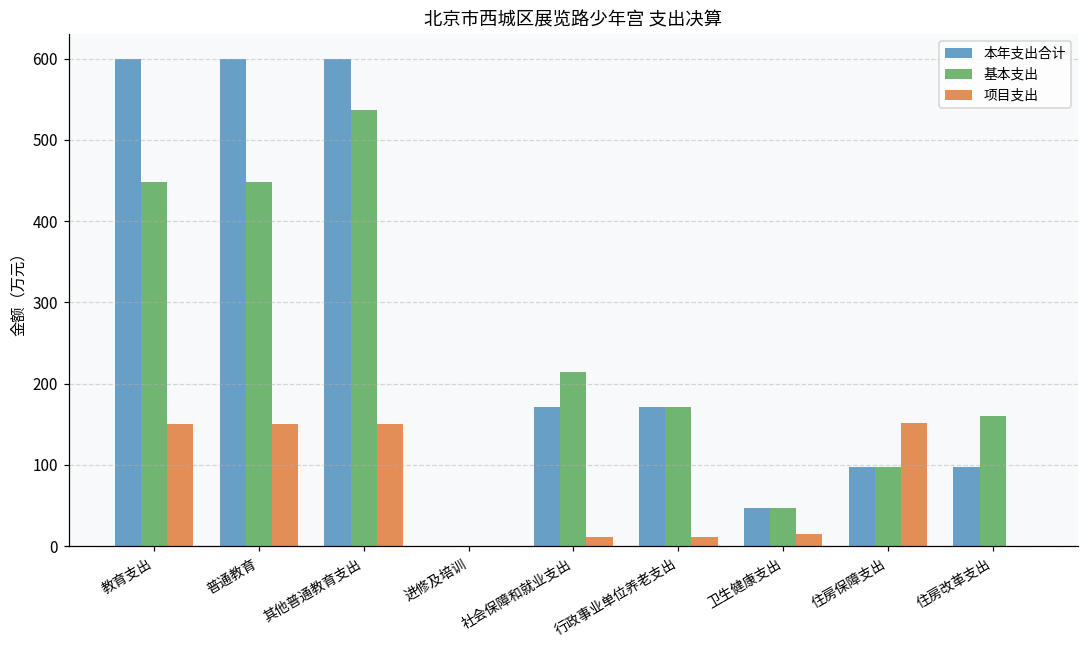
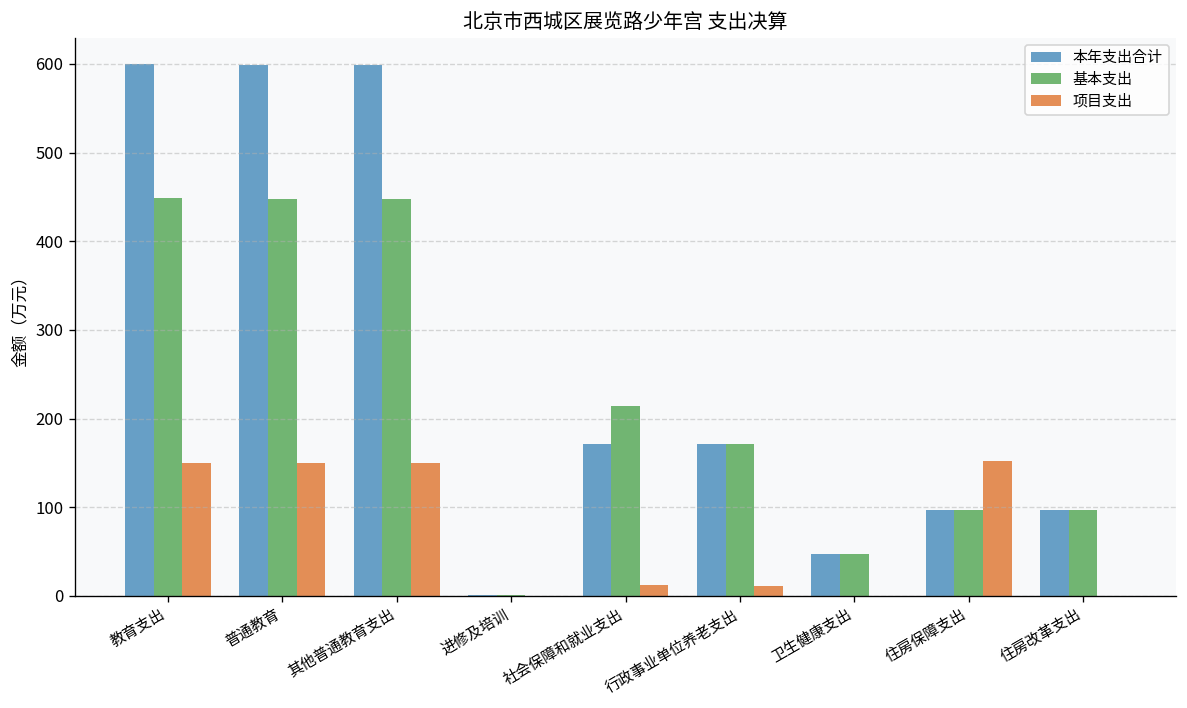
  {
    "本年支出合计": {
      "教育支出": 600,
      "普通教育": 600,
      "其他普通教育支出": 600,
      "社会保障和就业支出": 170,
      "行政事业单位养老支出": 170,
      "卫生健康支出": 50,
      "住房保障支出": 100,
      "住房改革支出": 100
    },
    "基本支出": {
      "教育支出": 450,
      "普通教育": 450,
-     "其他普通教育支出": 540,
+     "其他普通教育支出": 450,
      "社会保障和就业支出": 210,
      "行政事业单位养老支出": 170,
      "卫生健康支出": 50,
      "住房保障支出": 100,
-     "住房改革支出": 160
+     "住房改革支出": 100
    },
    "项目支出": {
      "教育支出": 150,
      "普通教育": 150,
      "其他普通教育支出": 150,
      "进修及培训": 0,
      "社会保障和就业支出": 10,
      "行政事业单位养老支出": 10,
-     "卫生健康支出": 10,
+     "卫生健康支出": 0,
      "住房保障支出": 150,
      "住房改革支出": 0
    }
  }
